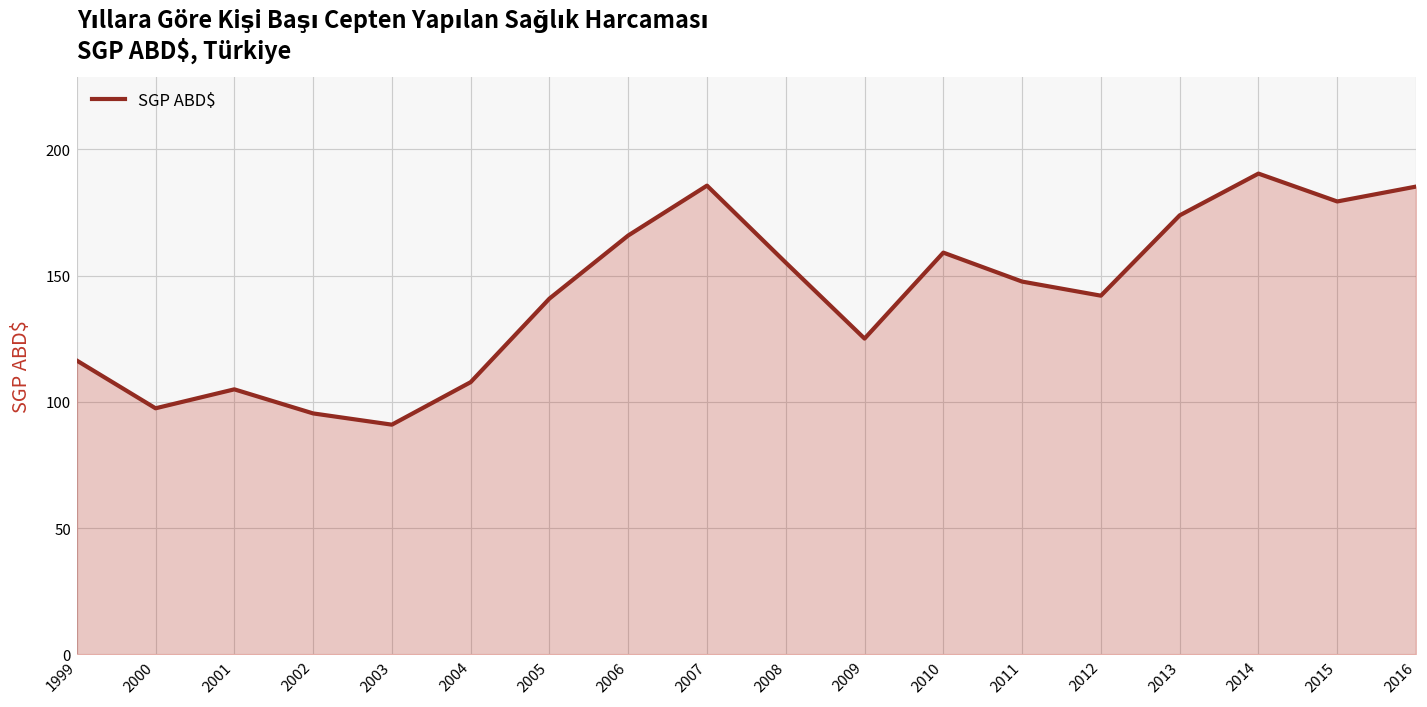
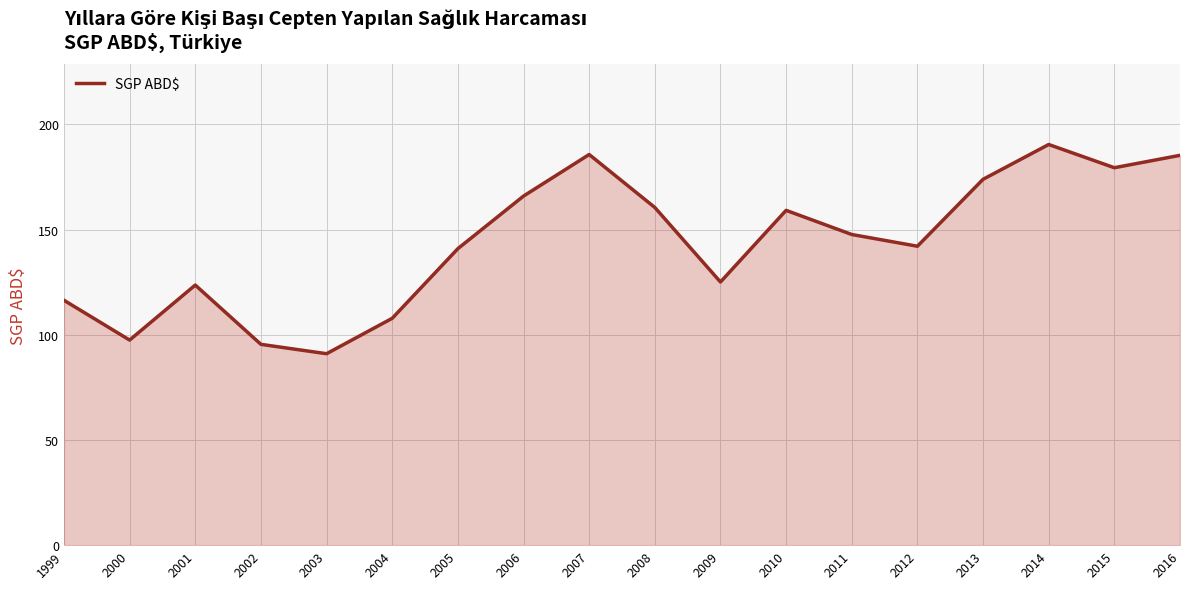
  {
    "1999": 116,
    "2000": 97,
-   "2001": 105,
+   "2001": 124,
    "2002": 95,
    "2003": 91,
    "2004": 108,
    "2005": 141,
    "2006": 166,
    "2007": 186,
-   "2008": 155,
+   "2008": 161,
    "2009": 125,
    "2010": 159,
    "2011": 148,
    "2012": 142,
    "2013": 174,
    "2014": 190,
    "2015": 179,
    "2016": 185
  }
